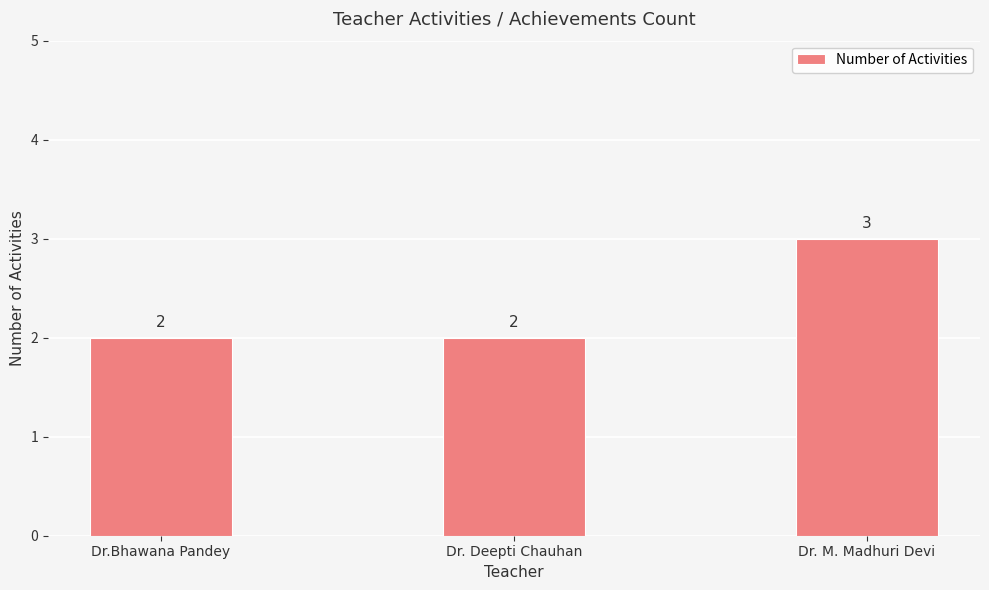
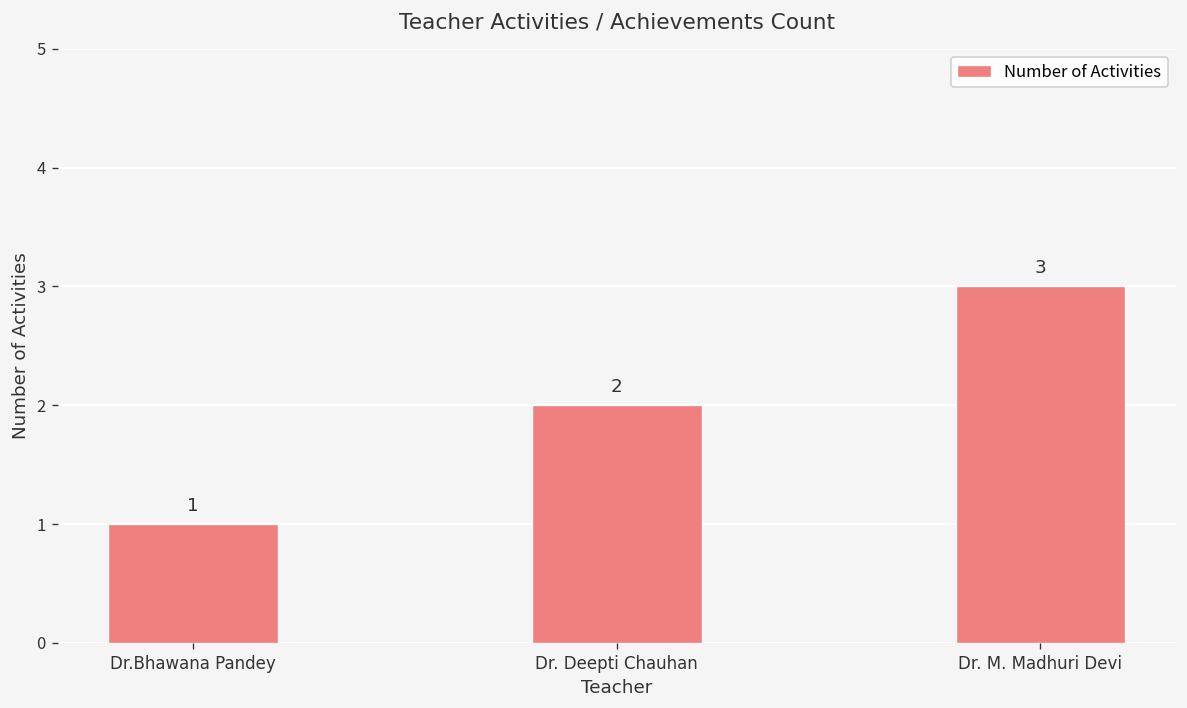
  {
-   "Dr.Bhawana Pandey": 2,
+   "Dr.Bhawana Pandey": 1,
    "Dr. Deepti Chauhan": 2,
    "Dr. M. Madhuri Devi": 3
  }
